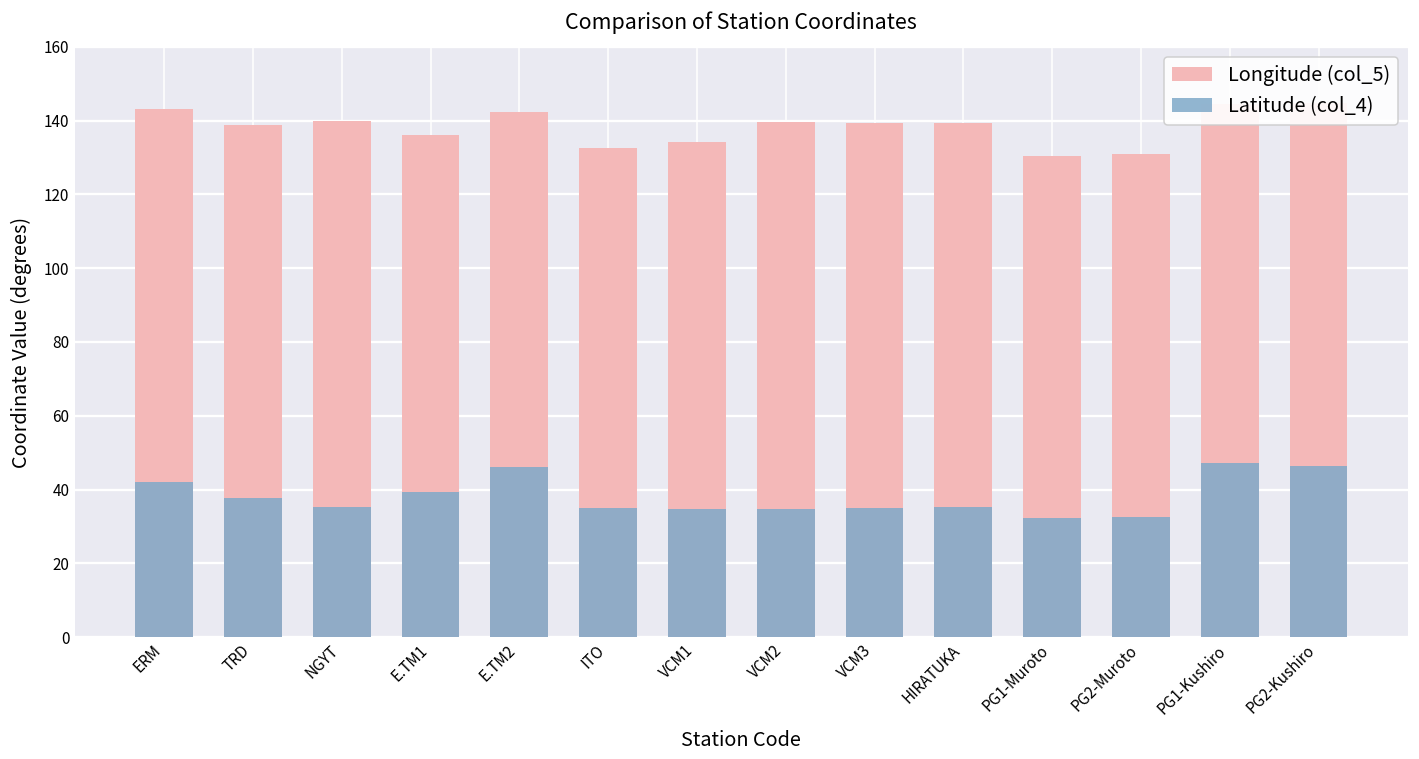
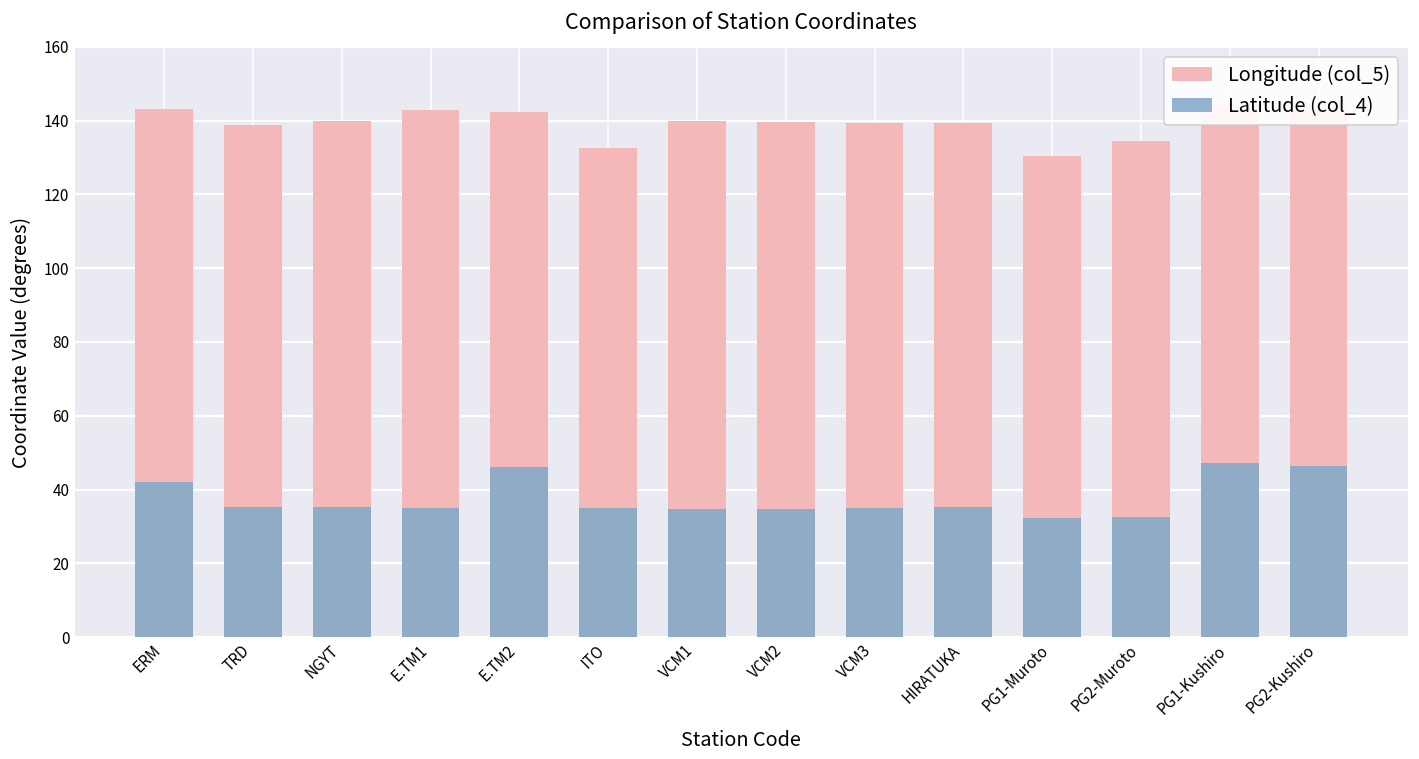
  {
    "Longitude (col_5)": {
      "ERM": 143,
      "TRD": 139,
      "NGYT": 140,
-     "E.TM1": 136,
+     "E.TM1": 143,
      "E.TM2": 142,
      "ITO": 133,
-     "VCM1": 134,
+     "VCM1": 140,
      "VCM2": 140,
      "VCM3": 139,
      "HIRATUKA": 139,
      "PG1-Muroto": 130,
-     "PG2-Muroto": 131
+     "PG2-Muroto": 134
    },
    "Latitude (col_4)": {
-     "TRD": 38,
-     "E.TM1": 39
+     "TRD": 35,
+     "E.TM1": 35
    }
  }
